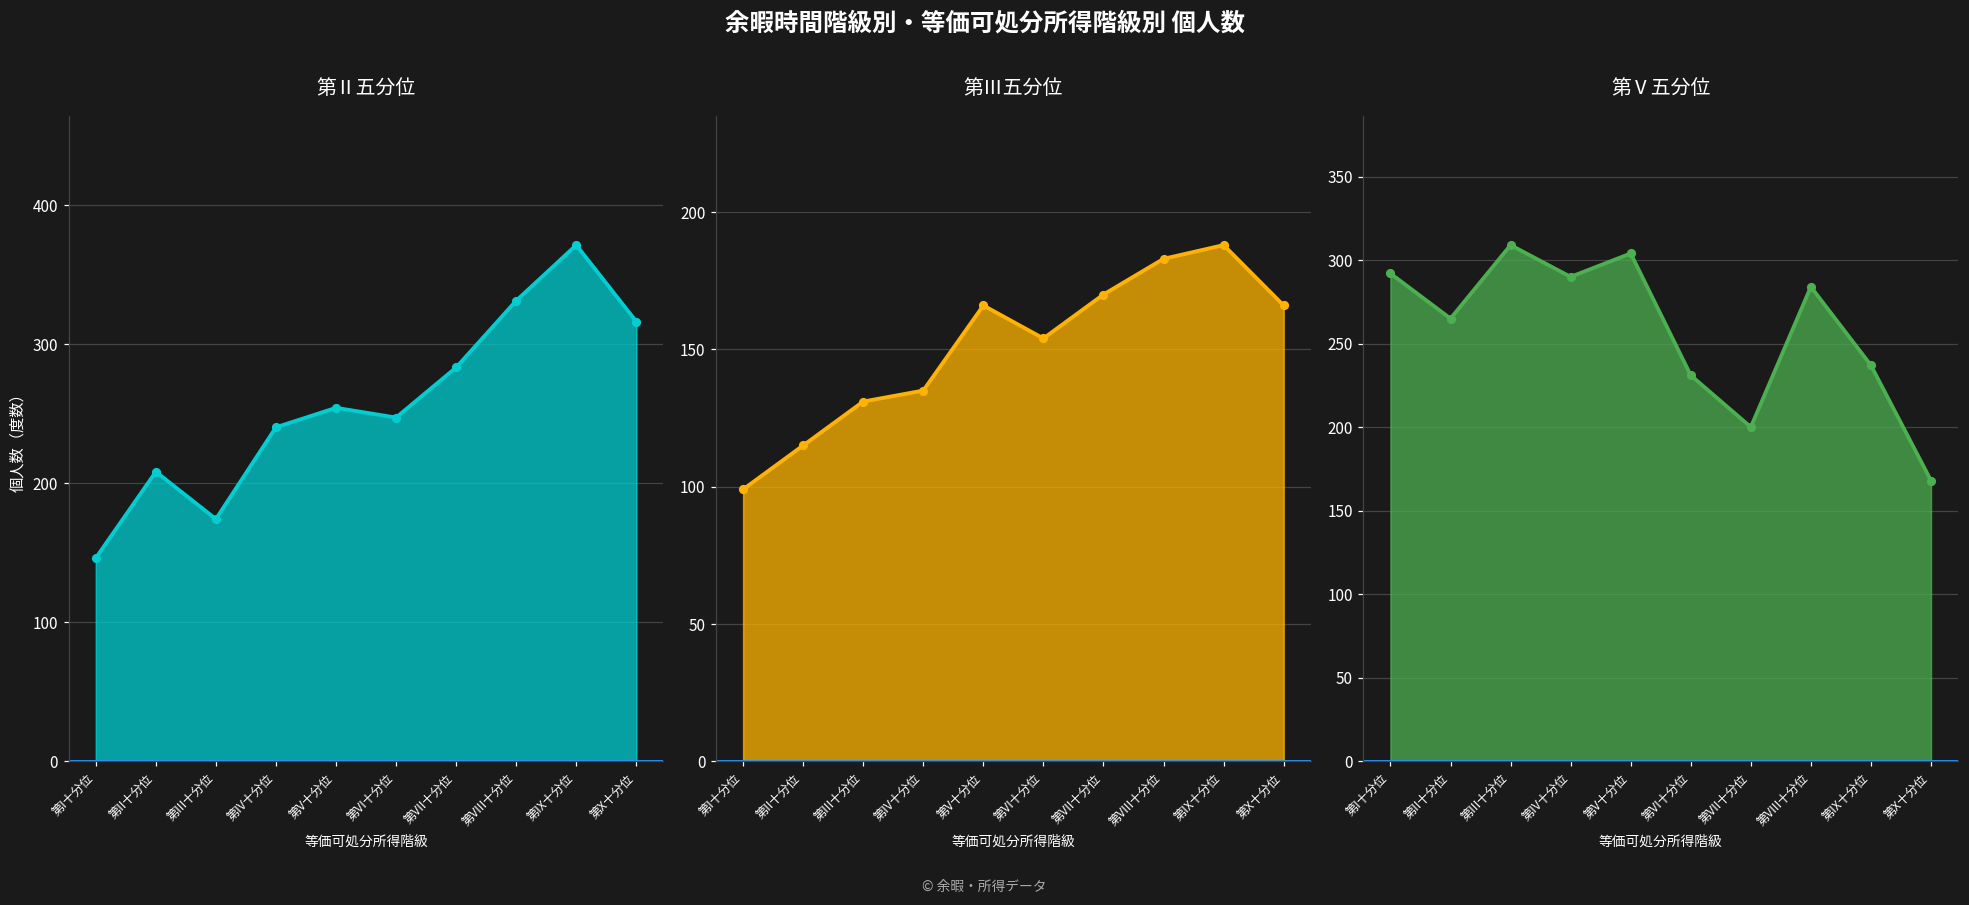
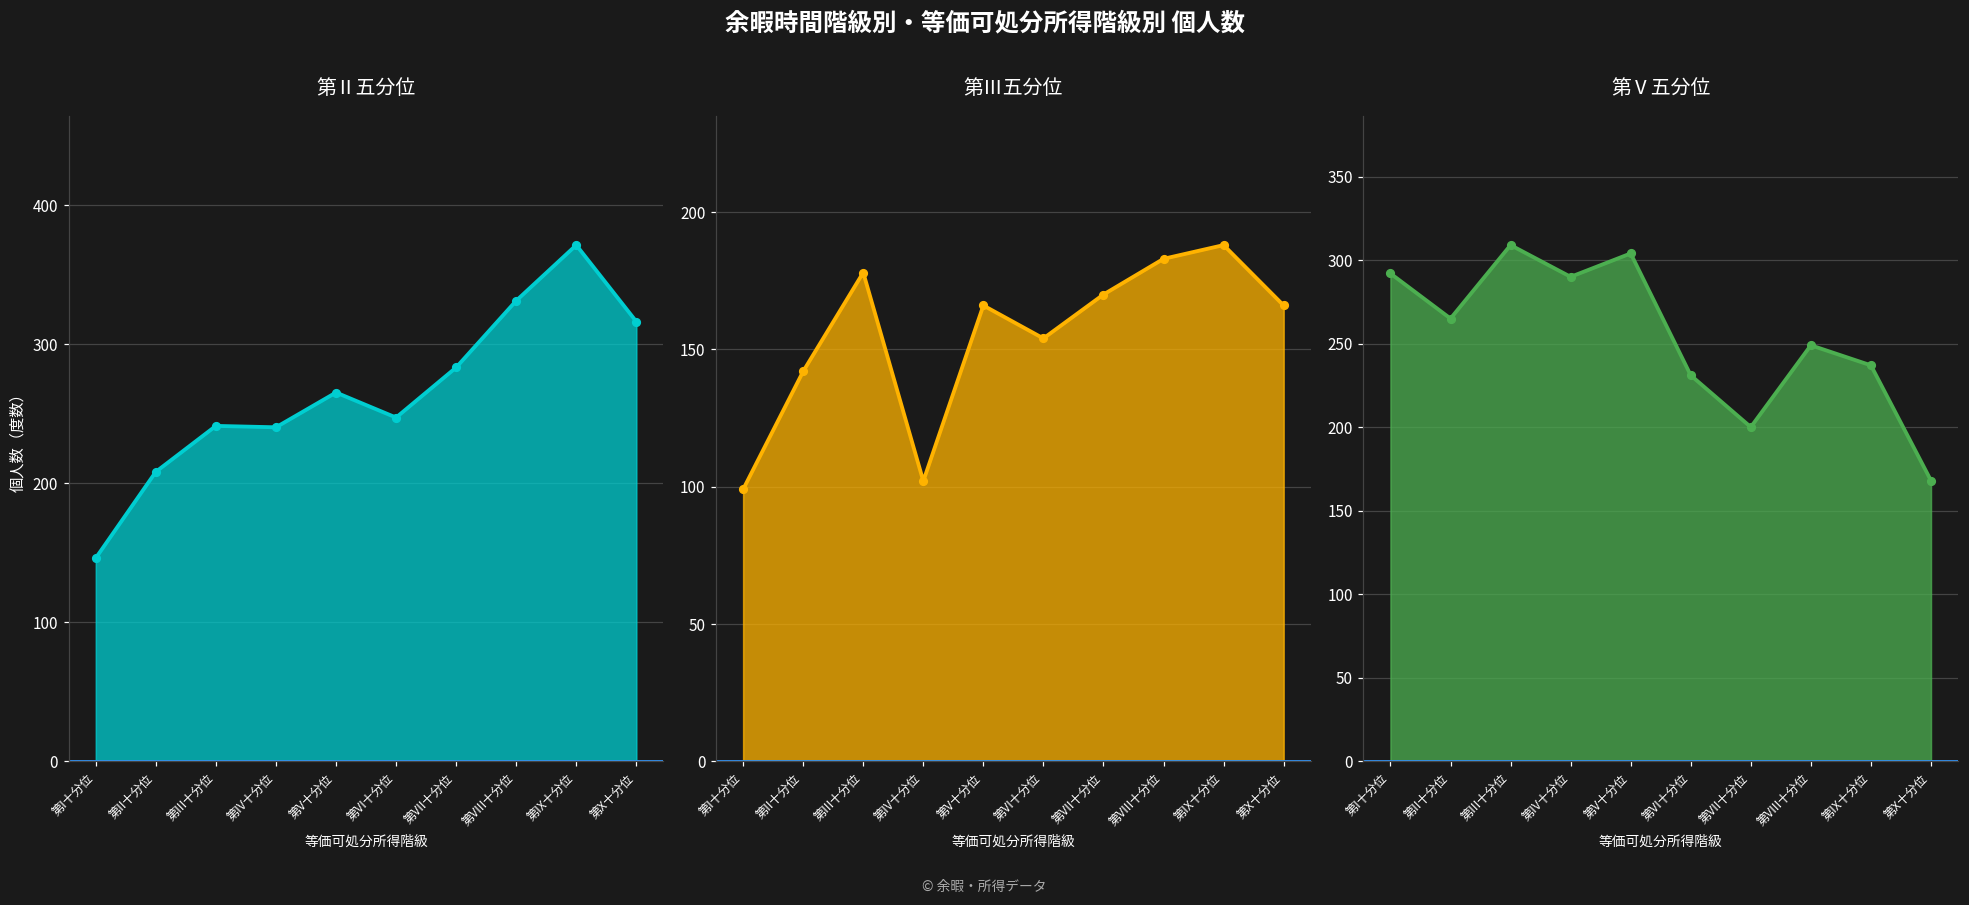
  {
    "第Ⅱ五分位": {
      "第I十分位": 146,
      "第II十分位": 208,
-     "第III十分位": 174,
+     "第III十分位": 241,
      "第IV十分位": 240,
-     "第V十分位": 254,
+     "第V十分位": 265,
      "第VI十分位": 247,
      "第VII十分位": 283,
      "第VIII十分位": 331,
      "第IX十分位": 371,
      "第X十分位": 316
    },
    "第Ⅲ五分位": {
      "第I十分位": 99,
-     "第II十分位": 115,
-     "第III十分位": 131,
-     "第IV十分位": 135,
+     "第II十分位": 142,
+     "第III十分位": 178,
+     "第IV十分位": 102,
      "第V十分位": 166,
      "第VI十分位": 154,
      "第VII十分位": 170,
      "第VIII十分位": 183,
      "第IX十分位": 188,
      "第X十分位": 166
    },
    "第Ⅴ五分位": {
      "第I十分位": 292,
      "第II十分位": 265,
      "第III十分位": 309,
      "第IV十分位": 290,
      "第V十分位": 304,
      "第VI十分位": 231,
      "第VII十分位": 200,
-     "第VIII十分位": 284,
+     "第VIII十分位": 249,
      "第IX十分位": 237,
      "第X十分位": 168
    }
  }
